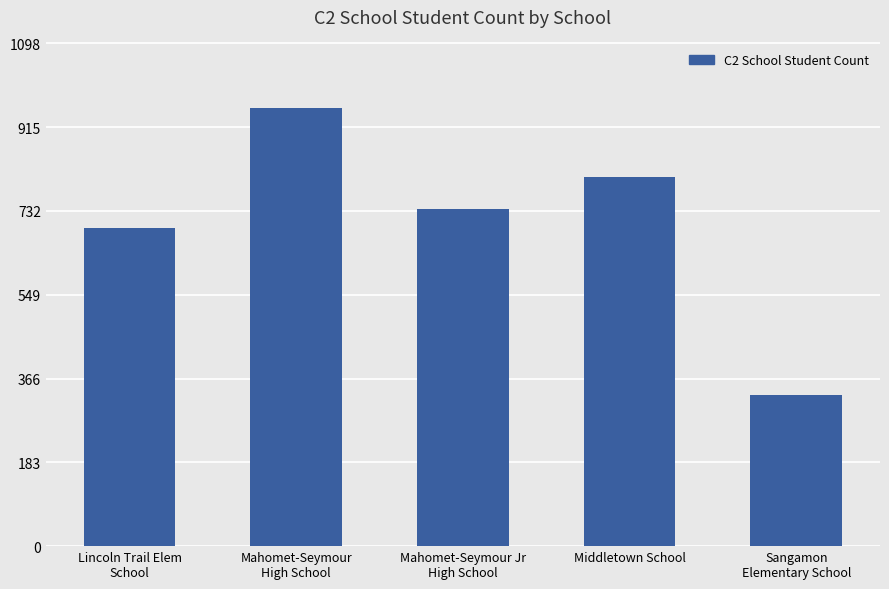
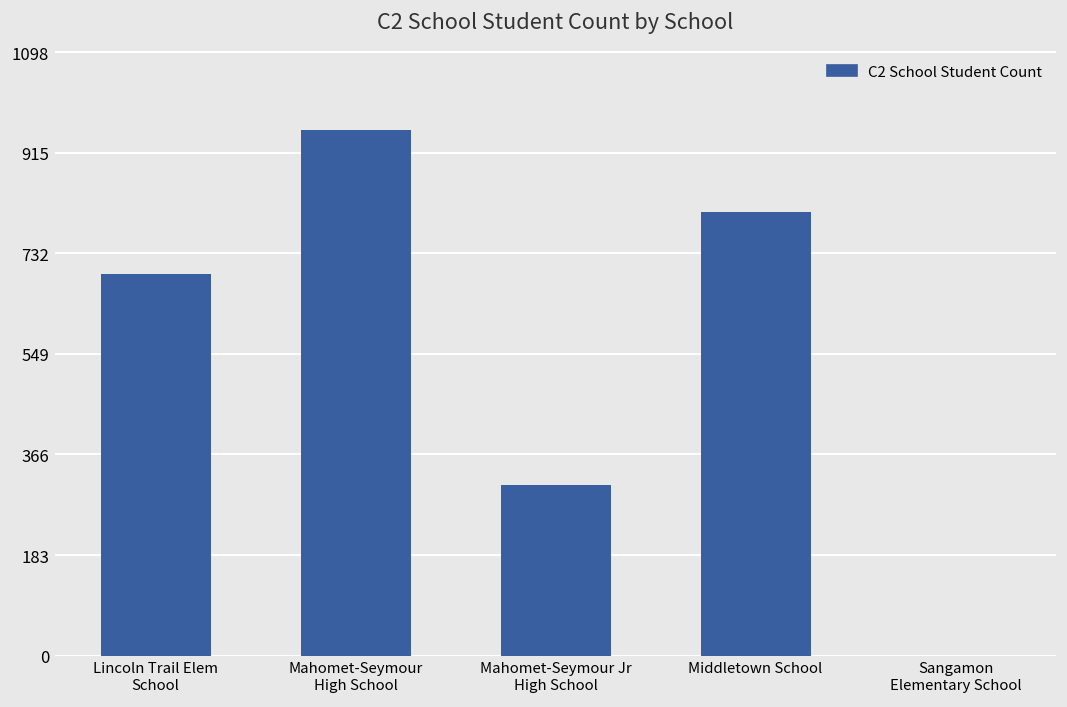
  {
    "Lincoln Trail Elem School": 690,
    "Mahomet-Seymour High School": 960,
-   "Mahomet-Seymour Jr High School": 740,
+   "Mahomet-Seymour Jr High School": 310,
    "Middletown School": 810,
-   "Sangamon Elementary School": 330
+   "Sangamon Elementary School": 0
  }
